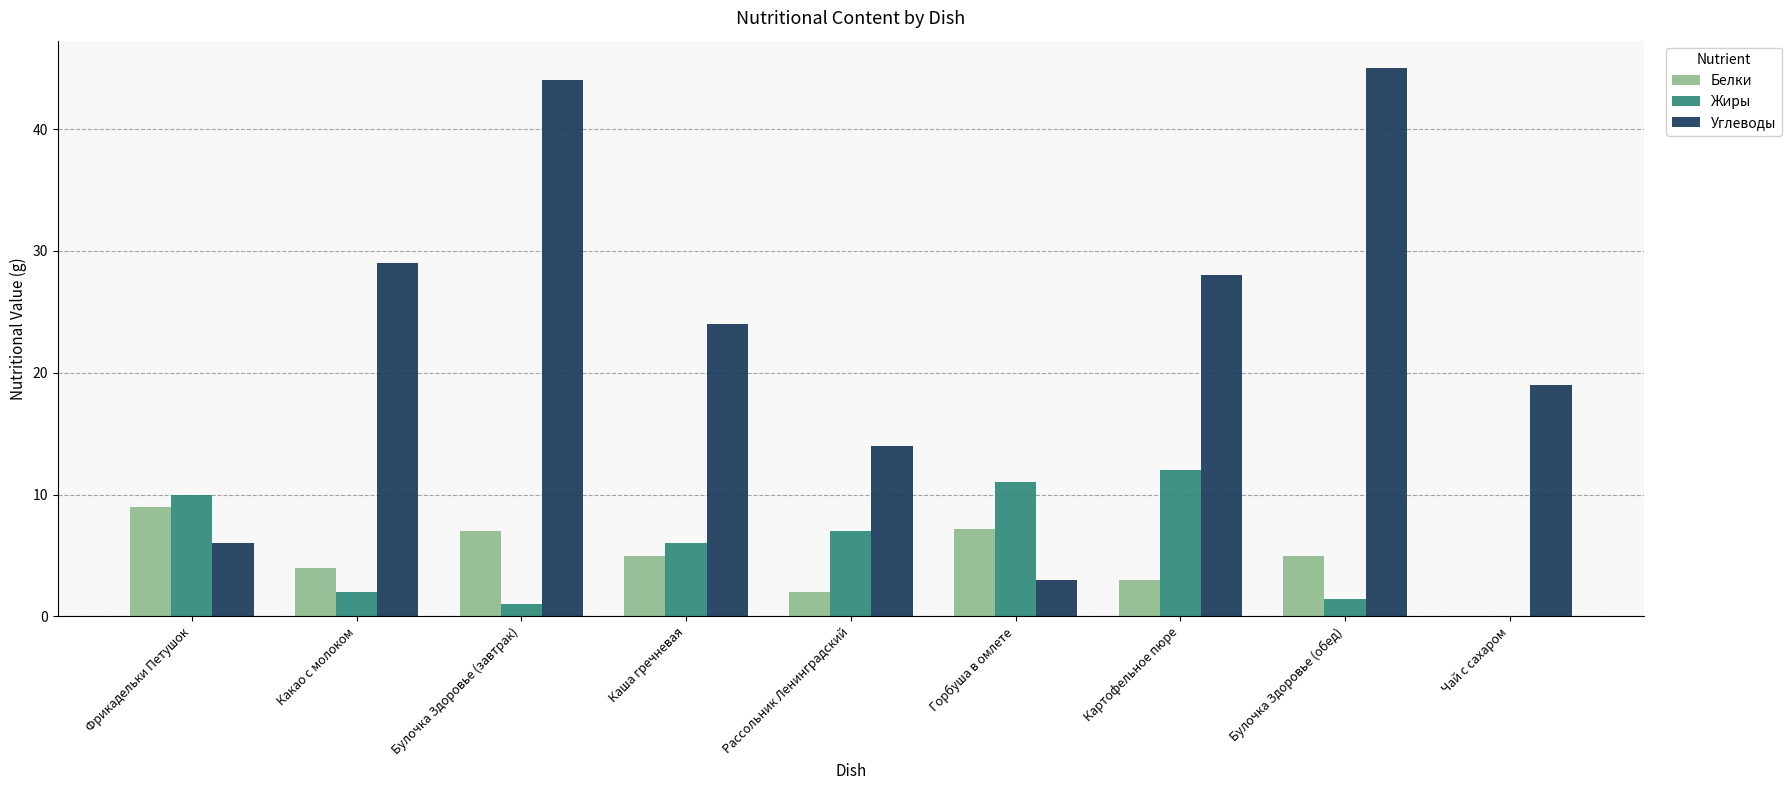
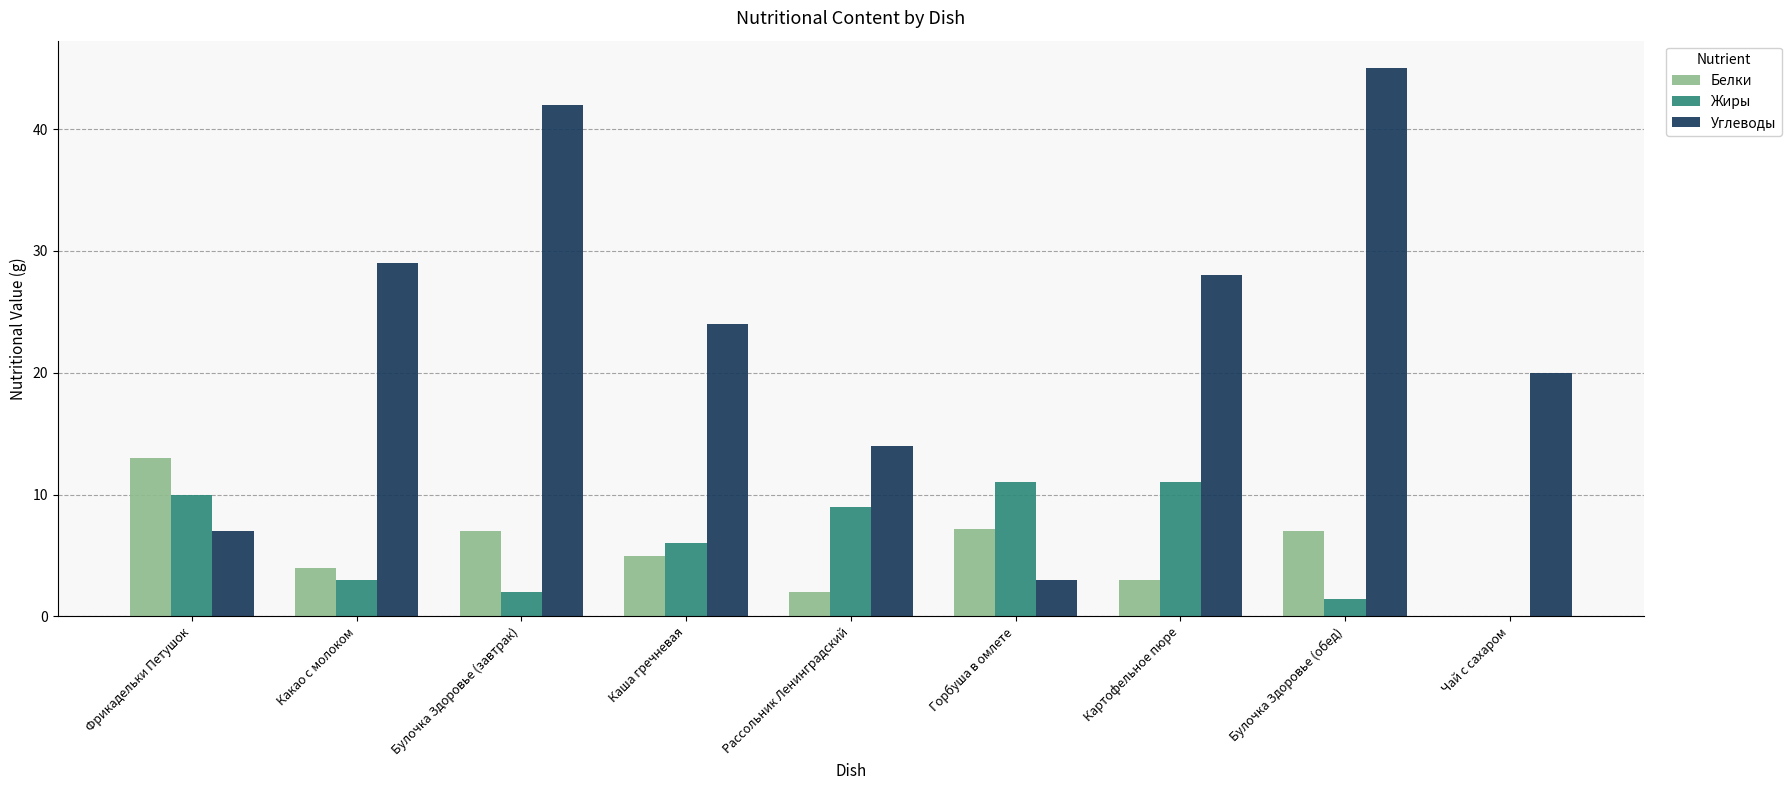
  {
    "Белки": {
-     "Фрикадельки Петушок": 9,
+     "Фрикадельки Петушок": 13,
      "Какао с молоком": 4,
      "Булочка Здоровье (завтрак)": 7,
      "Каша гречневая": 5,
      "Рассольник Ленинградский": 2,
      "Горбуша в омлете": 7,
      "Картофельное пюре": 3,
-     "Булочка Здоровье (обед)": 5,
+     "Булочка Здоровье (обед)": 7,
      "Чай с сахаром": 0
    },
    "Жиры": {
      "Фрикадельки Петушок": 10,
-     "Какао с молоком": 2,
-     "Булочка Здоровье (завтрак)": 1,
+     "Какао с молоком": 3,
+     "Булочка Здоровье (завтрак)": 2,
      "Каша гречневая": 6,
-     "Рассольник Ленинградский": 7,
+     "Рассольник Ленинградский": 9,
      "Горбуша в омлете": 11,
-     "Картофельное пюре": 12,
+     "Картофельное пюре": 11,
      "Булочка Здоровье (обед)": 1.4,
      "Чай с сахаром": 0
    },
    "Углеводы": {
-     "Фрикадельки Петушок": 6,
+     "Фрикадельки Петушок": 7,
      "Какао с молоком": 29,
-     "Булочка Здоровье (завтрак)": 44,
+     "Булочка Здоровье (завтрак)": 42,
      "Каша гречневая": 24,
      "Рассольник Ленинградский": 14,
      "Горбуша в омлете": 3,
      "Картофельное пюре": 28,
      "Булочка Здоровье (обед)": 45,
-     "Чай с сахаром": 19
+     "Чай с сахаром": 20
    }
  }
